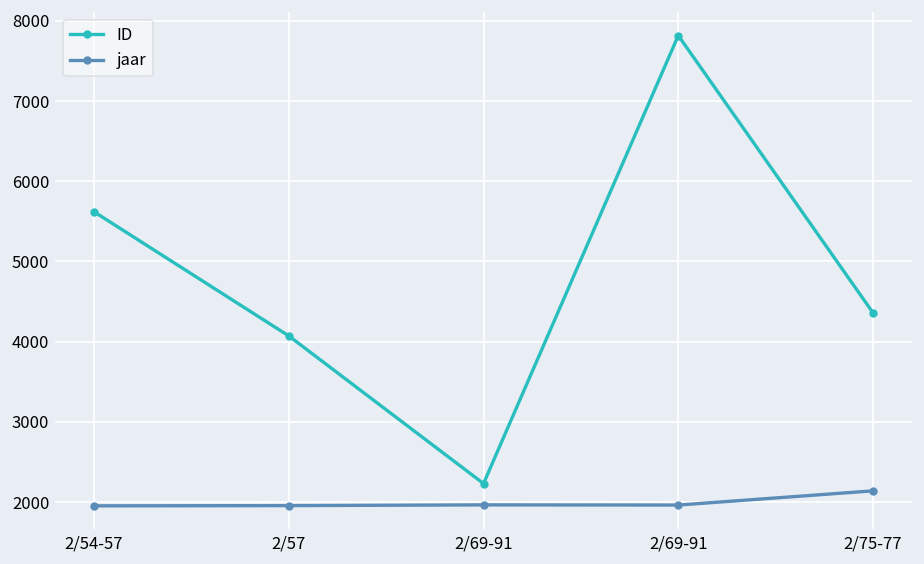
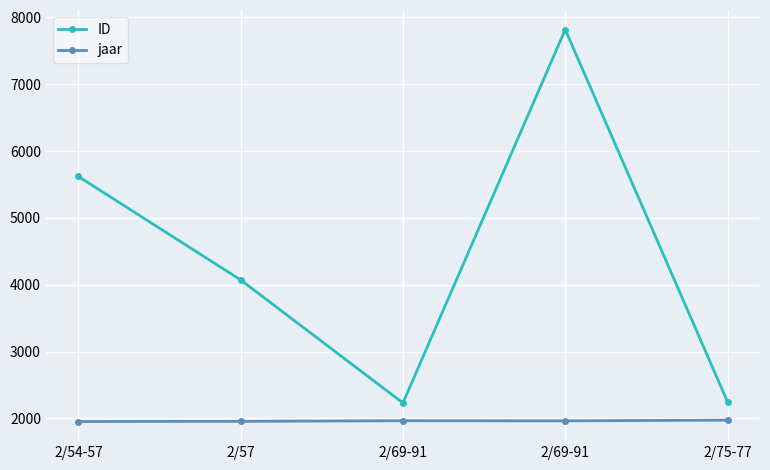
  {
    "ID": {
      "2/54-57": 5600,
      "2/57": 4100,
-     "2/75-77": 4400
+     "2/75-77": 2200
    },
    "jaar": {
      "2/54-57": 2000,
      "2/57": 2000,
-     "2/75-77": 2100
+     "2/75-77": 2000
    }
  }
